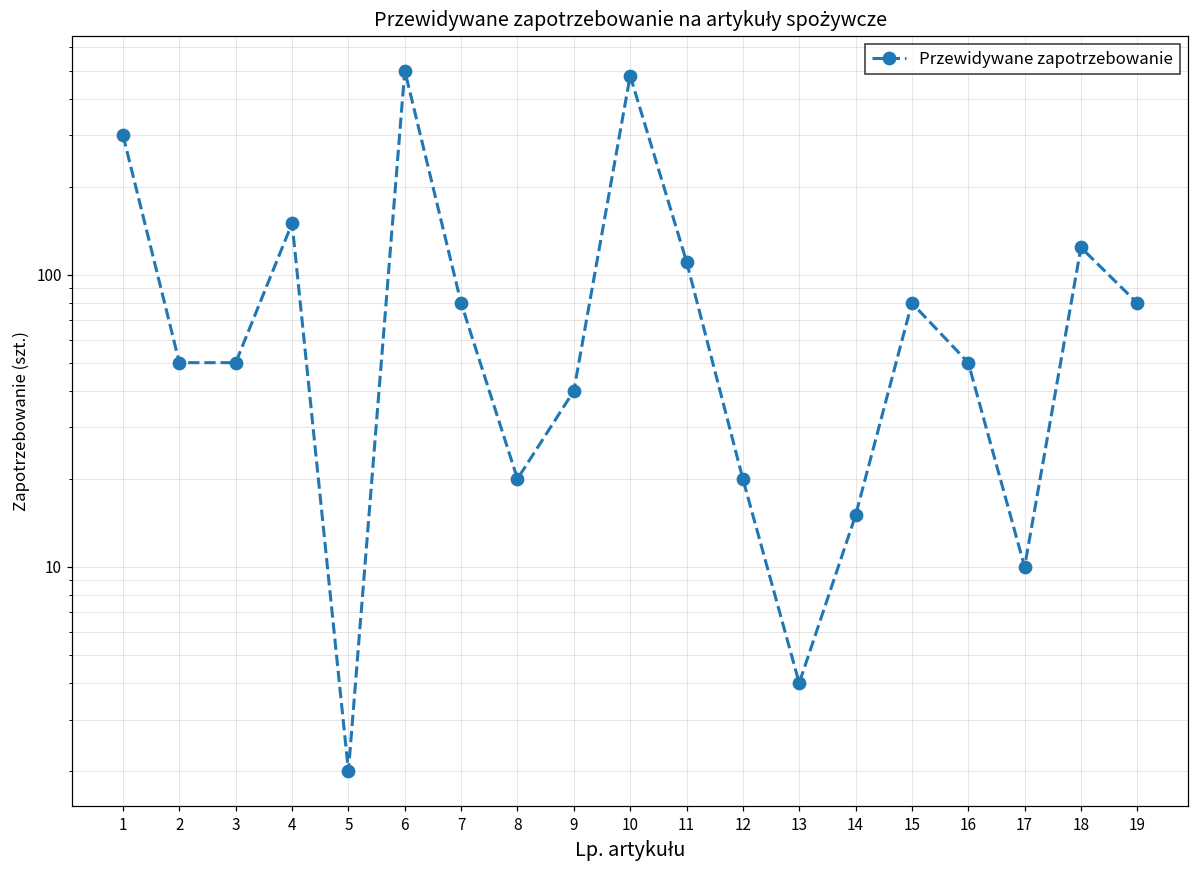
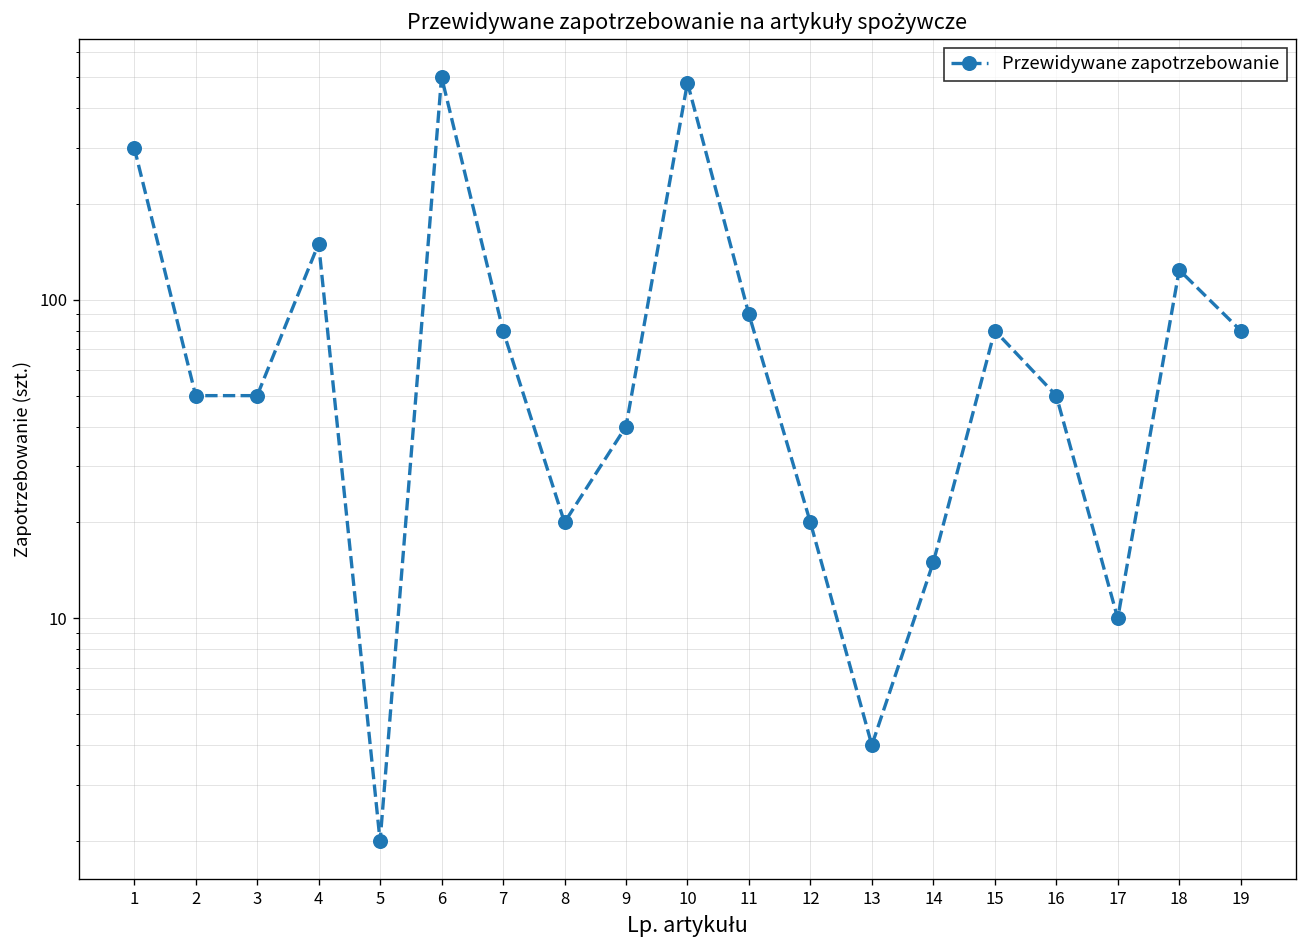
  {
    "1": 300,
    "2": 50,
    "3": 50,
    "4": 150,
    "5": 2,
    "6": 500,
    "7": 80,
    "8": 20,
    "9": 40,
    "10": 480,
-   "11": 111,
+   "11": 90,
    "12": 20,
    "13": 4,
    "14": 15,
    "15": 80,
    "16": 50,
    "17": 10,
    "18": 120,
    "19": 80
  }
